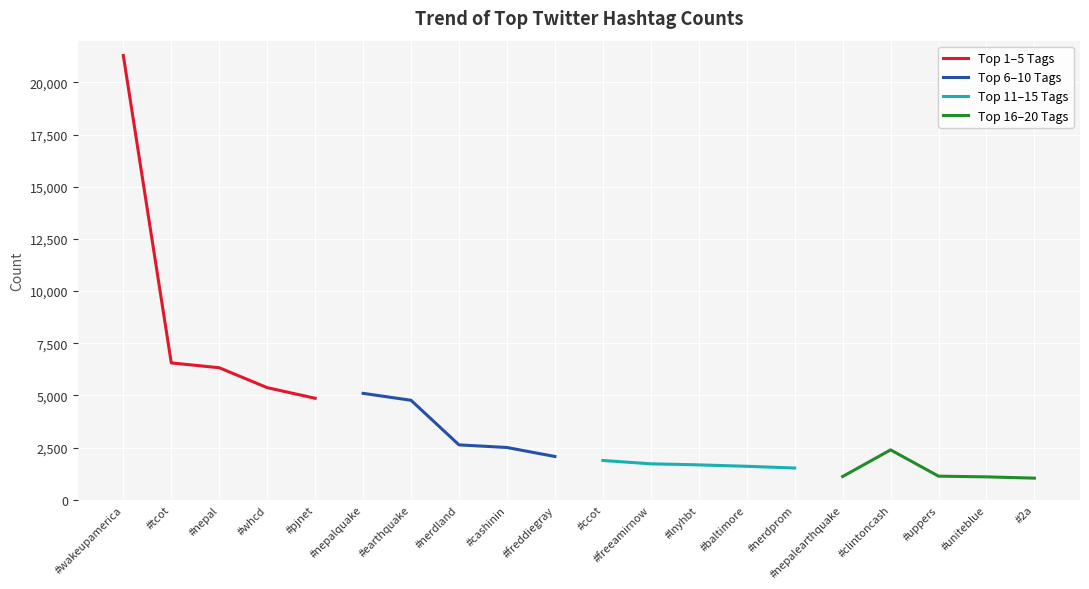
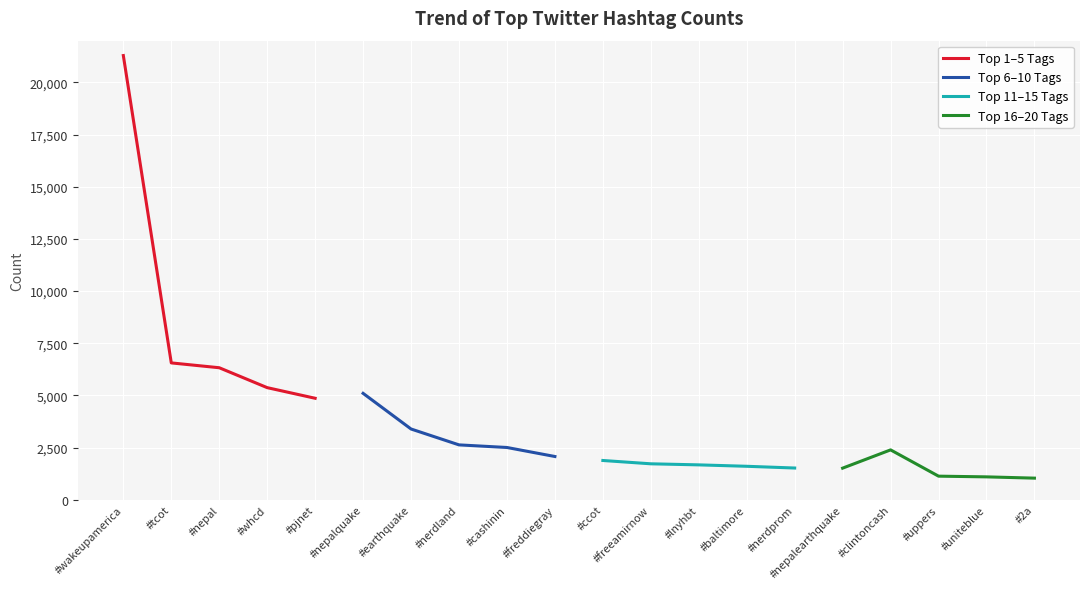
  {
    "Top 1–5 Tags": {
      "#wakeupamerica": "21,300",
      "#tcot": "6,600",
      "#nepal": "6,300",
      "#whcd": "5,400",
      "#pjnet": "4,900"
    },
    "Top 6–10 Tags": {
      "#nepalquake": "5,100",
-     "#earthquake": "4,800",
+     "#earthquake": "3,400",
      "#nerdland": "2,600",
      "#cashinin": "2,500",
      "#freddiegray": "2,100"
    },
    "Top 11–15 Tags": {
      "#ccot": "1,900",
      "#freeamirnow": "1,700",
      "#lnyhbt": "1,700",
      "#baltimore": "1,600",
      "#nerdprom": "1,500"
    },
    "Top 16–20 Tags": {
-     "#nepalearthquake": "1,100",
+     "#nepalearthquake": "1,500",
      "#clintoncash": "2,400",
      "#uppers": "1,100",
      "#uniteblue": "1,100",
      "#2a": "1,000"
    }
  }
